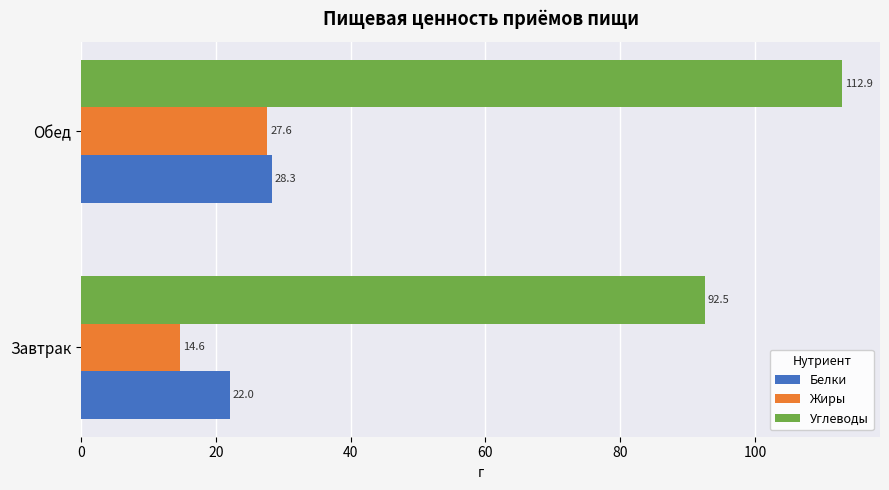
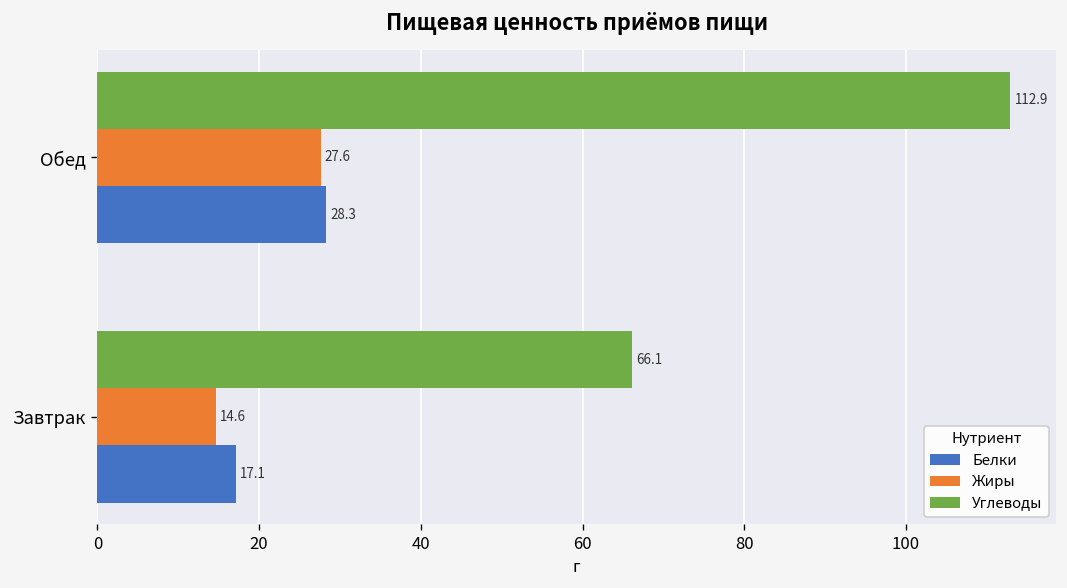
  {
    "Белки": {
      "Обед": 28.3,
-     "Завтрак": 22.0
+     "Завтрак": 17.1
    },
    "Жиры": {
      "Обед": 27.6,
      "Завтрак": 14.6
    },
    "Углеводы": {
      "Обед": 112.9,
-     "Завтрак": 92.5
+     "Завтрак": 66.1
    }
  }
